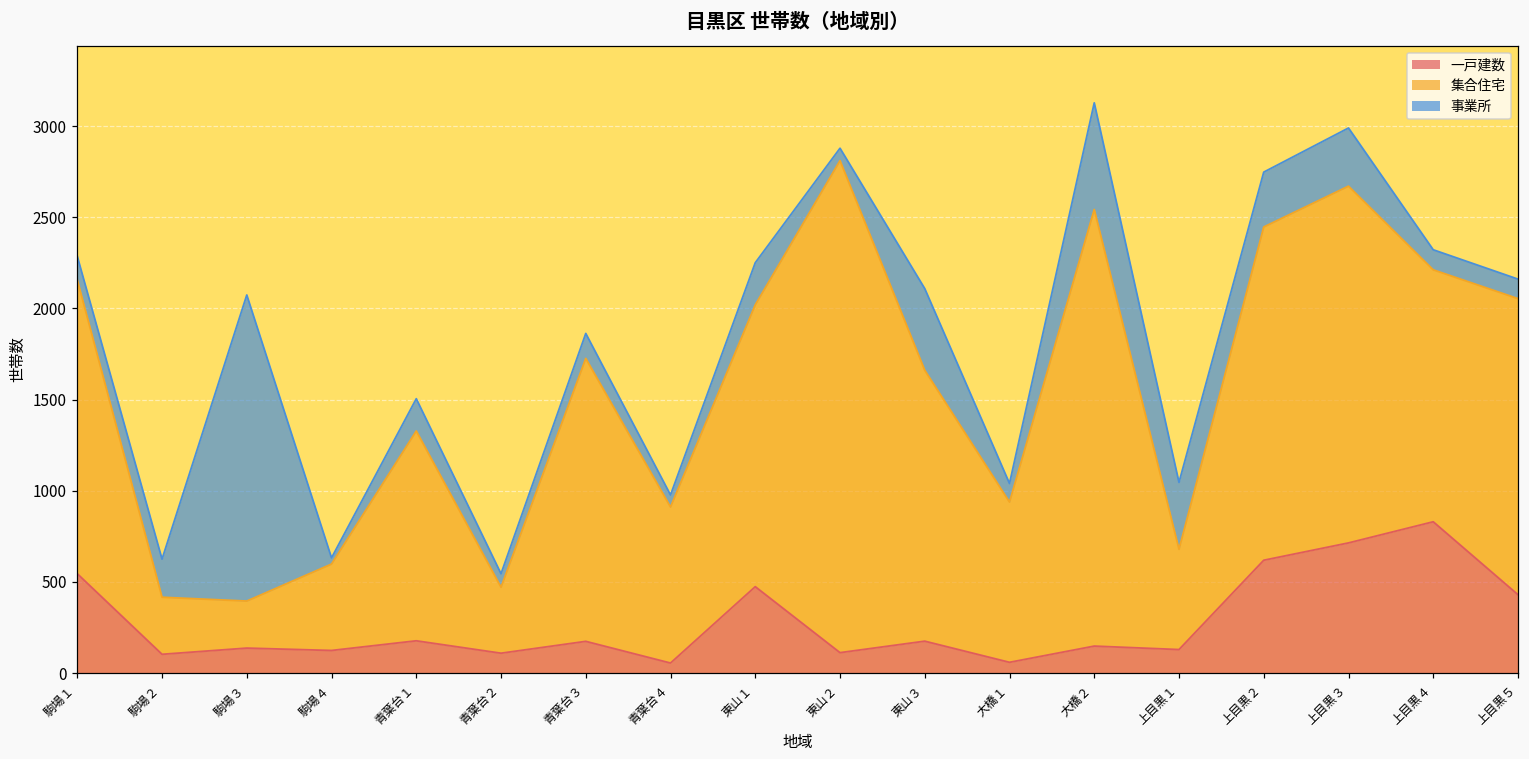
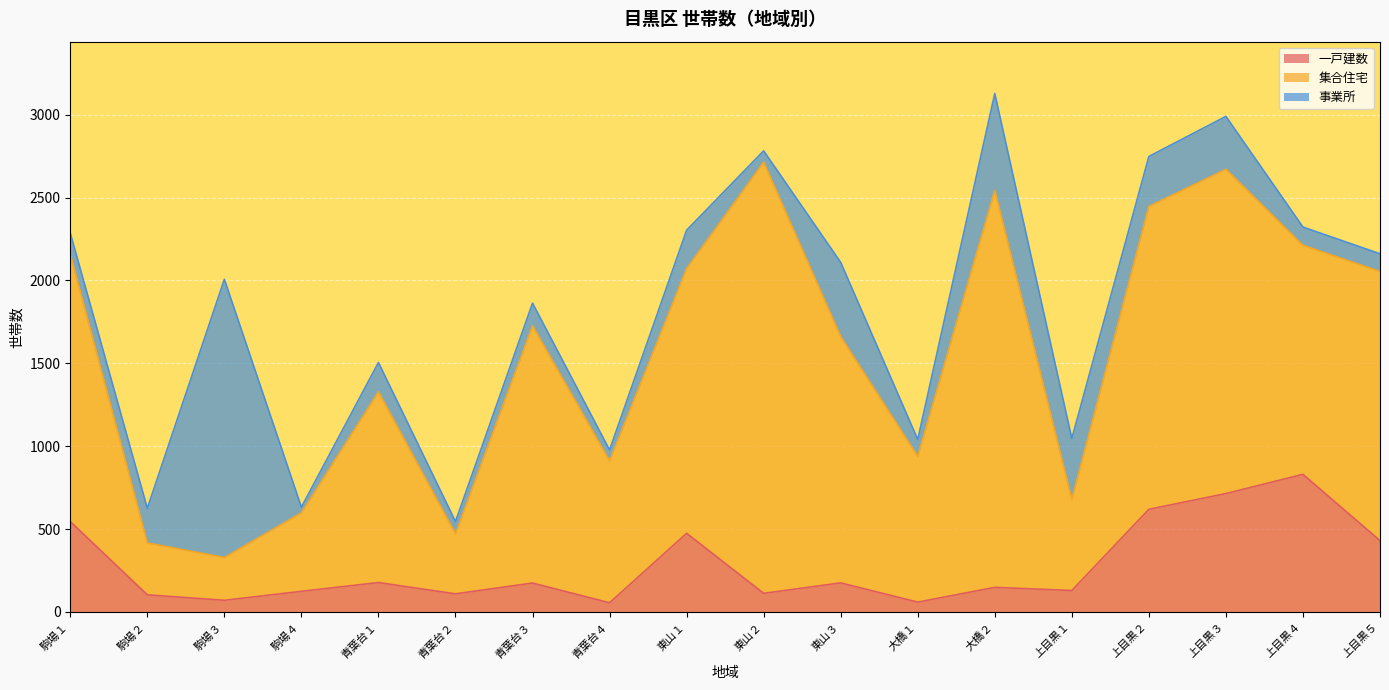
  {
    "一戸建数": {
      "駒場１": 550,
      "駒場２": 100,
-     "駒場３": 140,
+     "駒場３": 70,
      "駒場４": 120,
      "青葉台１": 180,
      "青葉台２": 110,
      "青葉台３": 170,
      "青葉台４": 60,
      "東山１": 470,
      "東山２": 110,
      "東山３": 180,
      "大橋１": 60,
      "大橋２": 150,
      "上目黒１": 130,
      "上目黒２": 620,
      "上目黒３": 710,
      "上目黒４": 830,
      "上目黒５": 430
    },
    "集合住宅": {
      "駒場１": 1610,
      "駒場２": 310,
      "駒場３": 260,
      "駒場４": 470,
      "青葉台１": 1150,
      "青葉台２": 360,
      "青葉台３": 1550,
      "青葉台４": 860,
-     "東山１": 1550,
-     "東山２": 2700,
+     "東山１": 1600,
+     "東山２": 2600,
      "東山３": 1490,
      "大橋１": 880,
      "大橋２": 2400,
      "上目黒１": 550,
      "上目黒２": 1830,
      "上目黒３": 1960,
      "上目黒４": 1380,
      "上目黒５": 1620
    },
    "事業所": {
      "駒場１": 130,
      "駒場２": 210,
      "駒場３": 1680,
      "駒場４": 30,
      "青葉台１": 180,
      "青葉台２": 70,
      "青葉台３": 140,
      "青葉台４": 70,
      "東山１": 230,
      "東山２": 70,
      "東山３": 450,
      "大橋１": 100,
      "大橋２": 590,
      "上目黒１": 370,
      "上目黒２": 300,
      "上目黒３": 320,
      "上目黒４": 110,
      "上目黒５": 110
    }
  }
